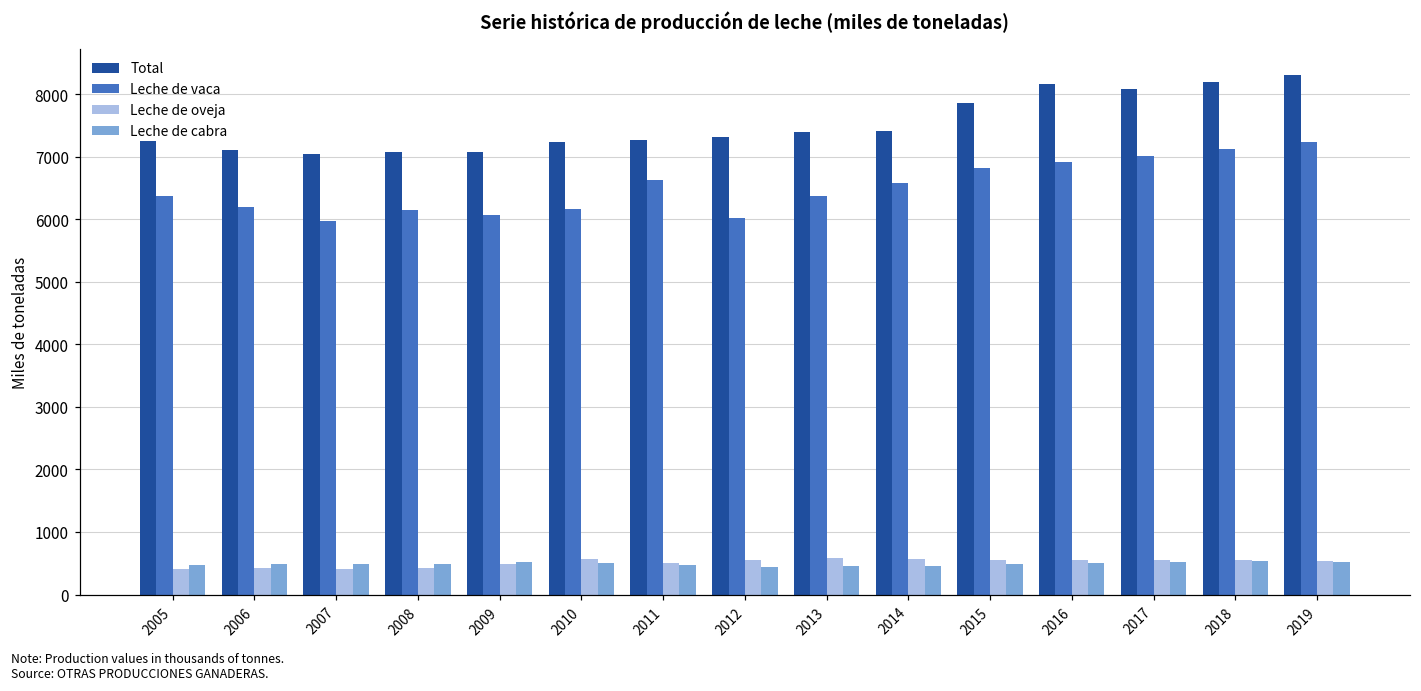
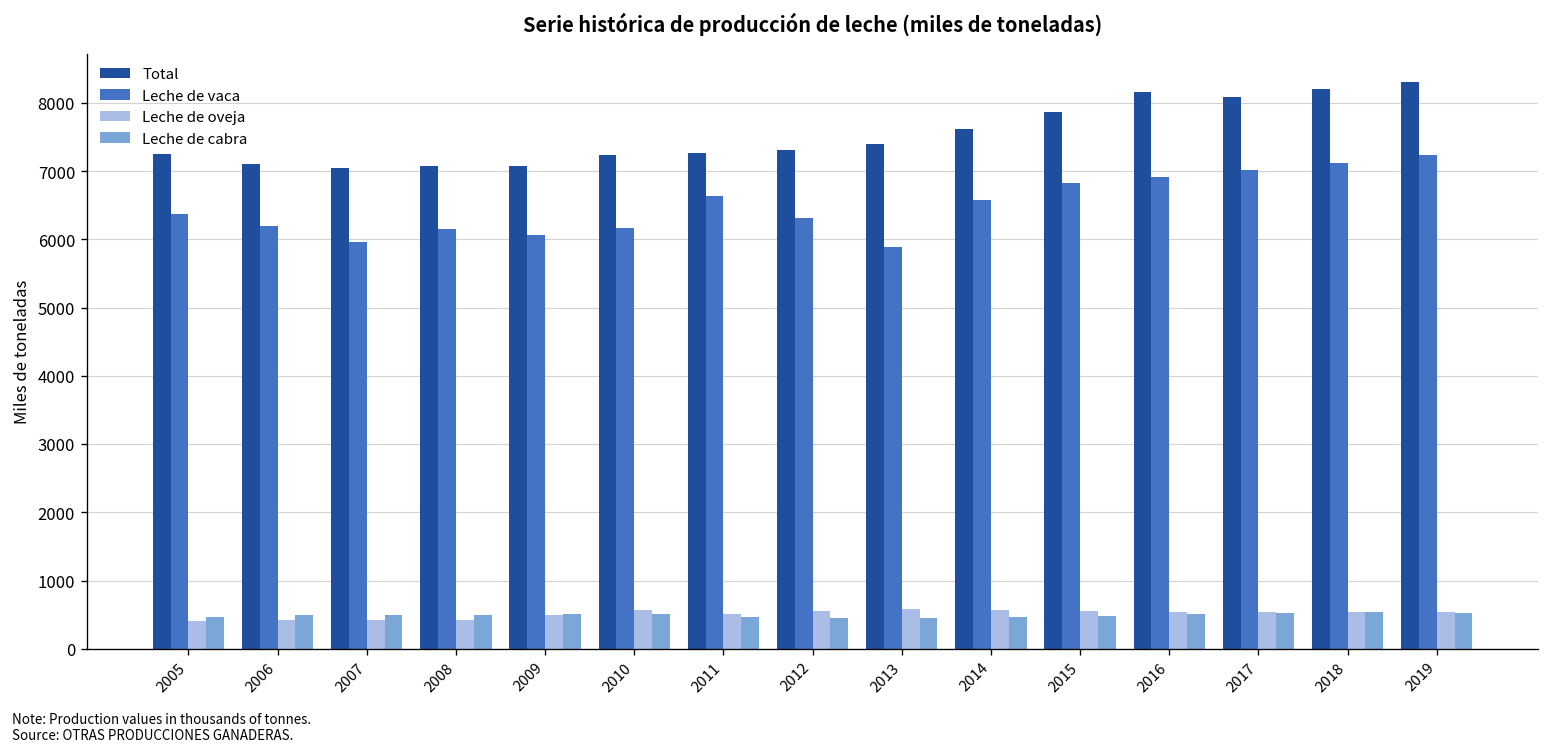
  {
    "Total": {
      "2005": 7200,
      "2006": 7100,
      "2007": 7000,
      "2008": 7100,
      "2009": 7100,
      "2010": 7200,
      "2011": 7300,
      "2012": 7300,
      "2013": 7400,
-     "2014": 7400,
+     "2014": 7600,
      "2015": 7900,
      "2016": 8200,
      "2017": 8100,
      "2018": 8200,
      "2019": 8300
    },
    "Leche de vaca": {
      "2005": 6400,
      "2006": 6200,
      "2007": 6000,
      "2008": 6200,
      "2009": 6100,
      "2010": 6200,
      "2011": 6600,
-     "2012": 6000,
-     "2013": 6400,
+     "2012": 6300,
+     "2013": 5900,
      "2014": 6600,
      "2015": 6800,
      "2016": 6900,
      "2017": 7000,
      "2018": 7100,
      "2019": 7200
    }
  }
